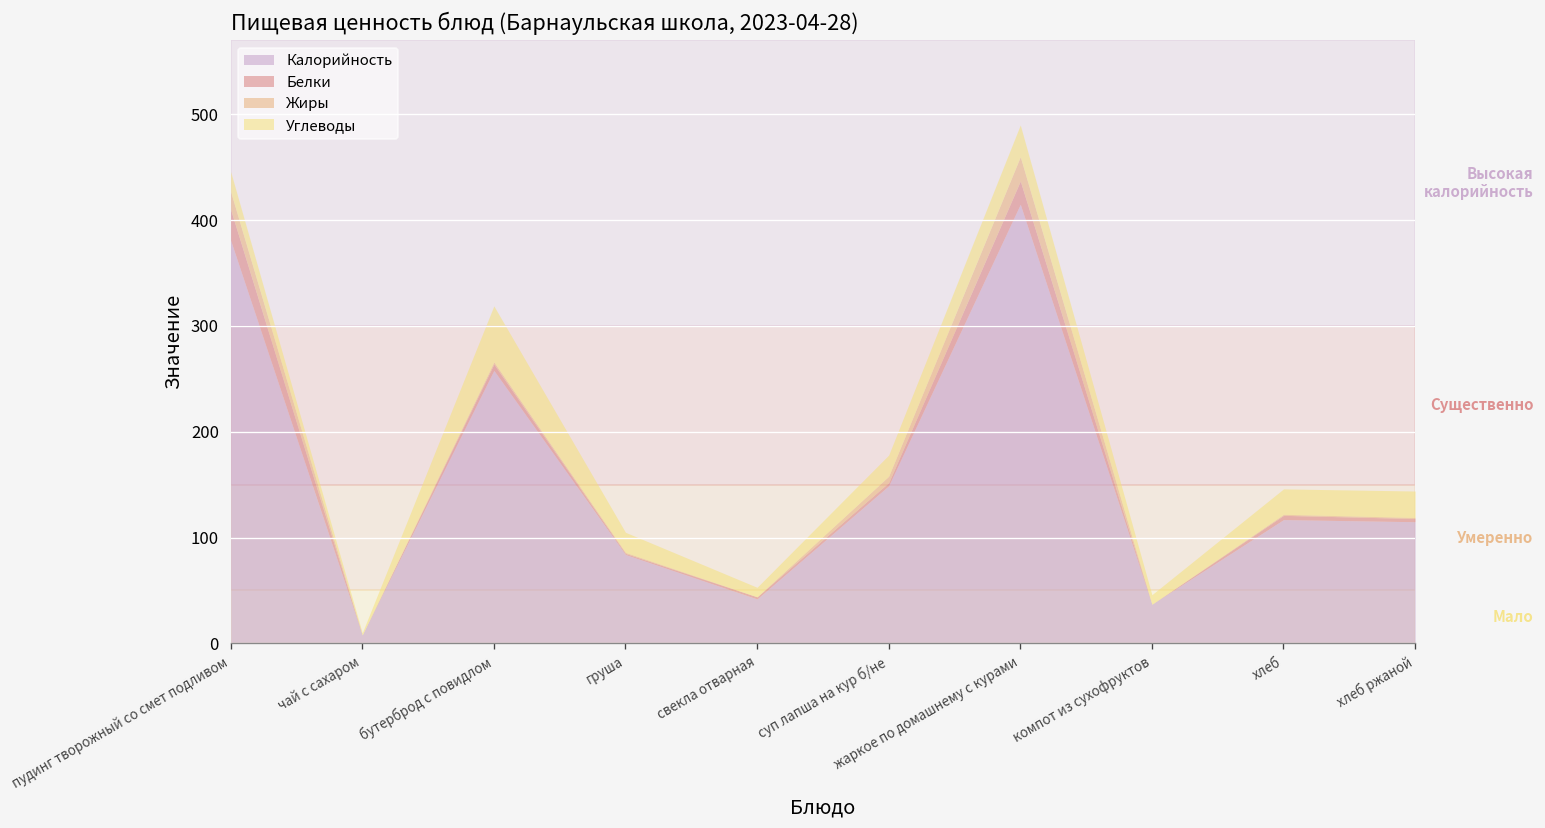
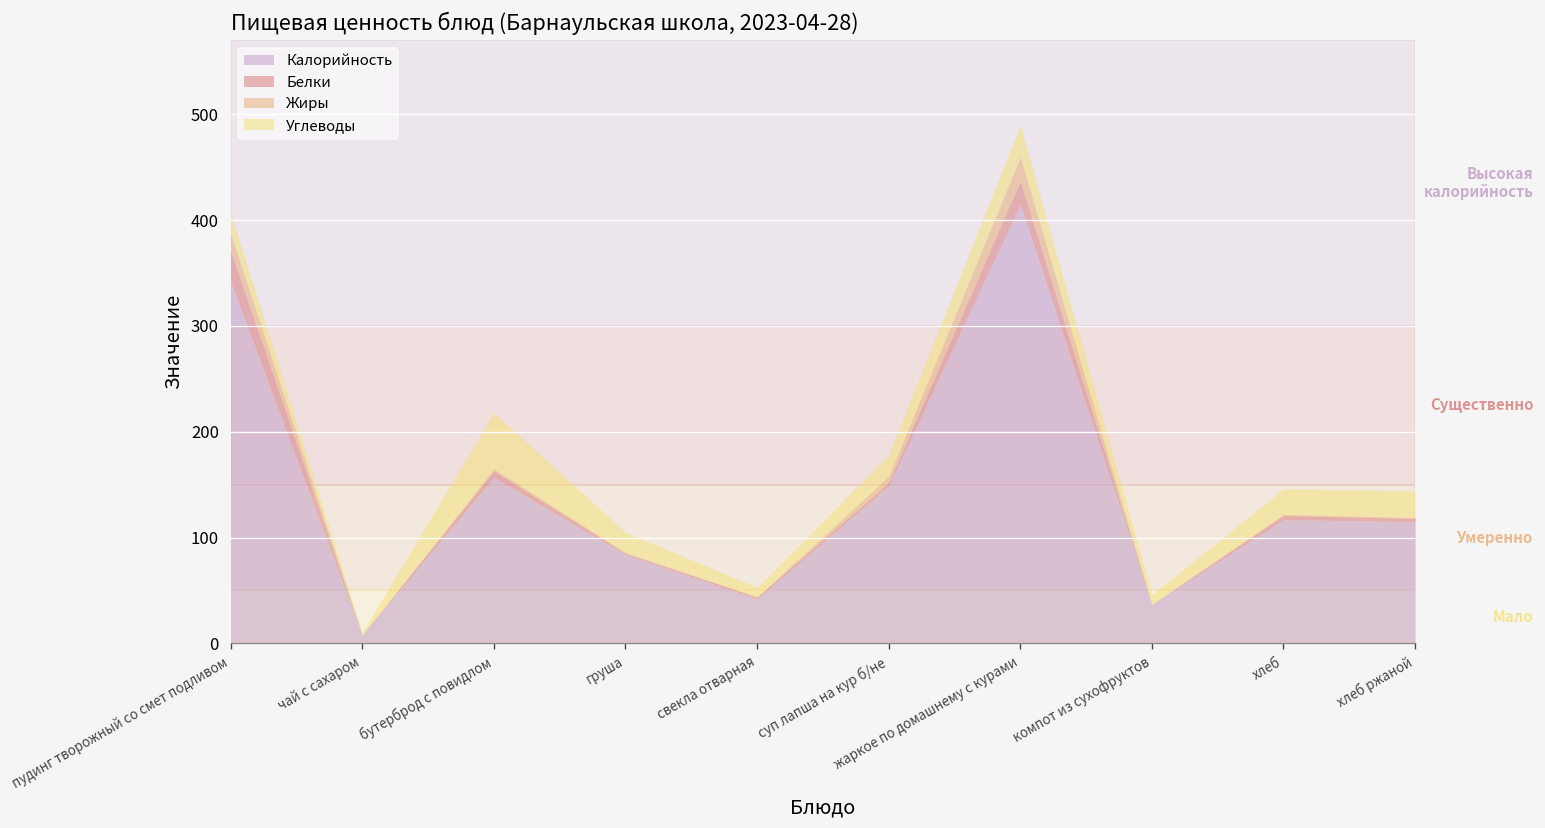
  {
    "Калорийность": {
-     "пудинг творожный со смет подливом": 380,
-     "бутерброд с повидлом": 260,
+     "пудинг творожный со смет подливом": 340,
+     "бутерброд с повидлом": 160,
      "суп лапша на кур б/не": 150,
      "жаркое по домашнему с курами": 420,
      "хлеб": 120,
      "хлеб ржаной": 120
    }
  }
